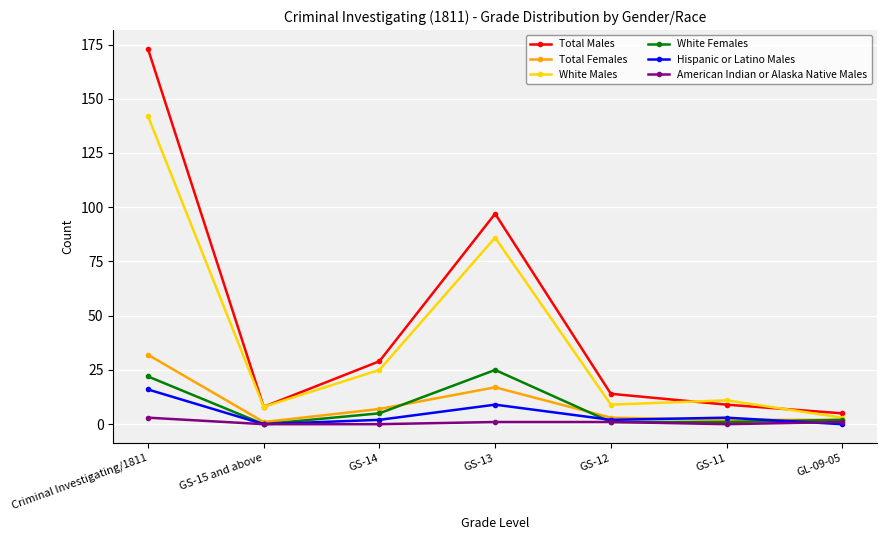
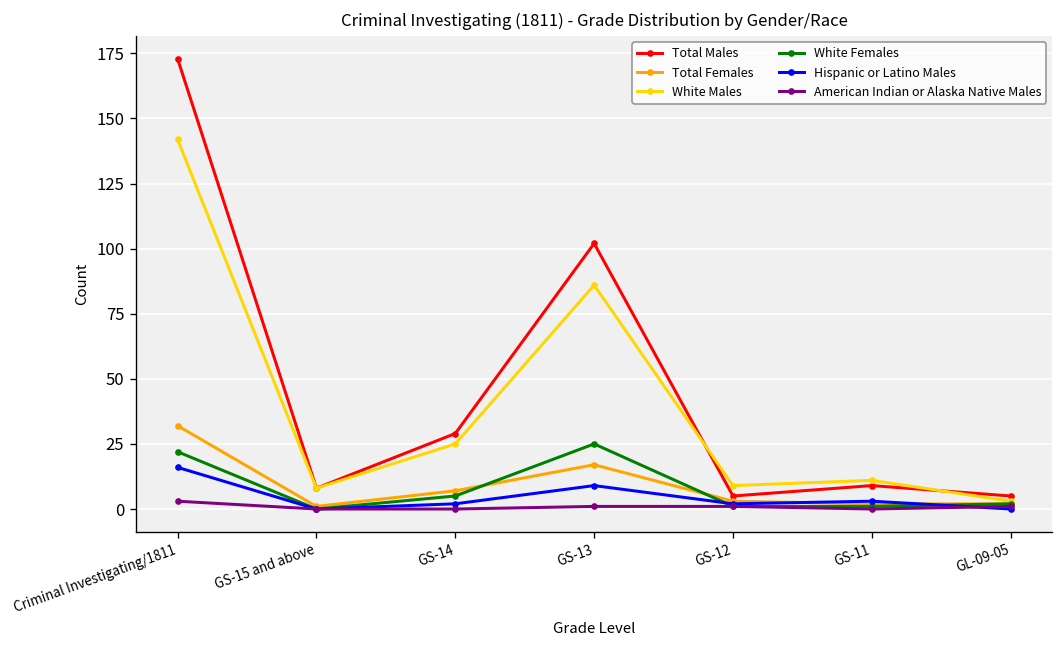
  {
    "Total Males": {
      "Criminal Investigating/1811": 173,
      "GS-14": 29,
-     "GS-13": 97,
-     "GS-12": 14,
+     "GS-13": 102,
+     "GS-12": 5,
      "GS-11": 9,
      "GL-09-05": 5
    },
    "White Females": {
      "Criminal Investigating/1811": 22,
      "GS-14": 5,
      "GS-13": 25
    },
    "Hispanic or Latino Males": {
      "Criminal Investigating/1811": 16,
      "GS-14": 2,
      "GS-13": 9
    },
    "American Indian or Alaska Native Males": {
      "Criminal Investigating/1811": 3,
      "GS-14": 0,
      "GS-13": 1
    }
  }
